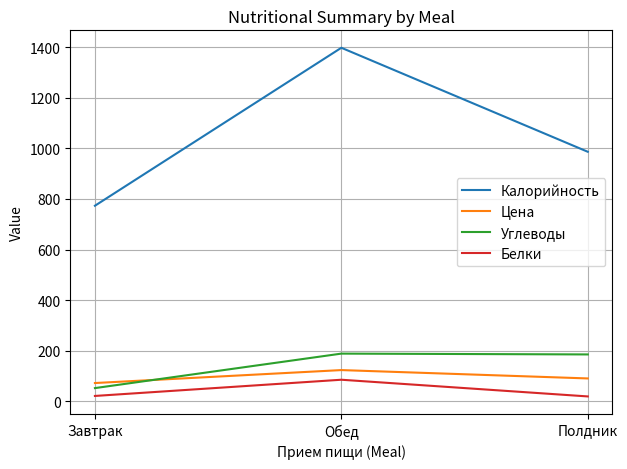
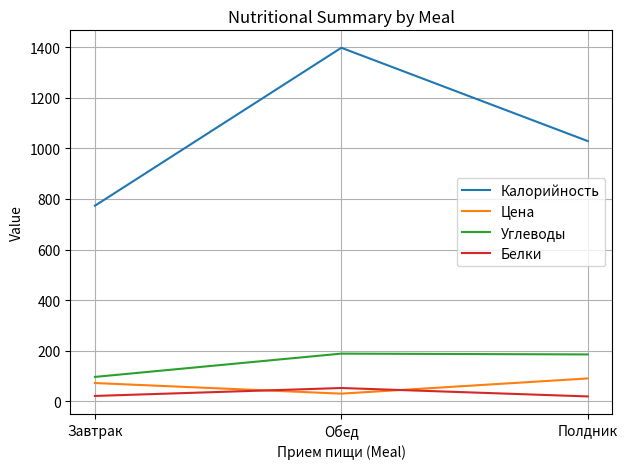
  {
    "Калорийность": {
      "Завтрак": 770,
      "Обед": 1400,
-     "Полдник": 990
+     "Полдник": 1030
    },
    "Цена": {
      "Завтрак": 70,
-     "Обед": 120,
+     "Обед": 30,
      "Полдник": 90
    },
    "Углеводы": {
-     "Завтрак": 50,
+     "Завтрак": 100,
      "Обед": 190,
      "Полдник": 190
    },
    "Белки": {
      "Завтрак": 20,
-     "Обед": 90,
+     "Обед": 50,
      "Полдник": 20
    }
  }
